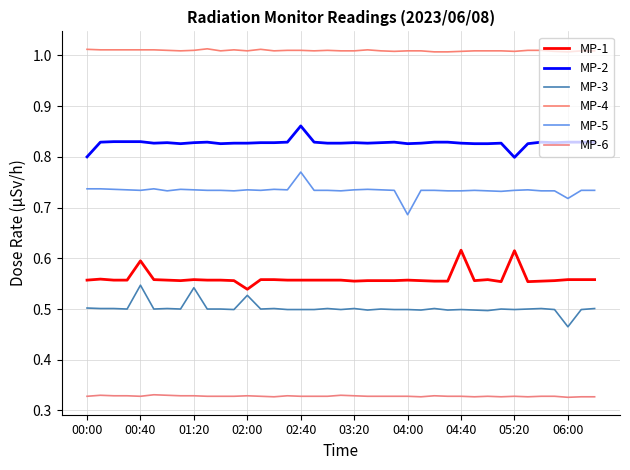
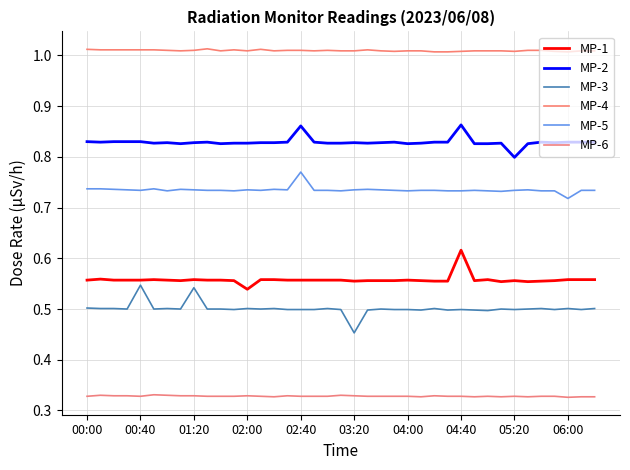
  {
    "MP-1": {
      "00:00": 0.56,
-     "00:40": 0.60,
+     "00:40": 0.56,
      "01:20": 0.56,
      "02:00": 0.54,
      "02:40": 0.56,
      "03:20": 0.56,
      "04:00": 0.56,
      "04:40": 0.62,
-     "05:20": 0.62,
+     "05:20": 0.56,
      "06:00": 0.56
    },
    "MP-2": {
-     "00:00": 0.80,
+     "00:00": 0.83,
      "00:40": 0.83,
      "01:20": 0.83,
      "02:00": 0.83,
      "02:40": 0.86,
      "03:20": 0.83,
      "04:00": 0.83,
-     "04:40": 0.83,
+     "04:40": 0.86,
      "05:20": 0.80
    },
    "MP-3": {
      "00:00": 0.50,
      "00:40": 0.55,
      "01:20": 0.54,
-     "02:00": 0.53,
+     "02:00": 0.50,
      "02:40": 0.50,
-     "03:20": 0.50,
+     "03:20": 0.45,
      "04:00": 0.50,
      "04:40": 0.50,
      "05:20": 0.50,
-     "06:00": 0.47
+     "06:00": 0.50
    },
    "MP-5": {
      "00:00": 0.74,
      "00:40": 0.73,
      "01:20": 0.74,
      "02:00": 0.74,
      "02:40": 0.77,
      "03:20": 0.74,
-     "04:00": 0.69,
+     "04:00": 0.73,
      "04:40": 0.73,
      "05:20": 0.73,
      "06:00": 0.72
    }
  }
